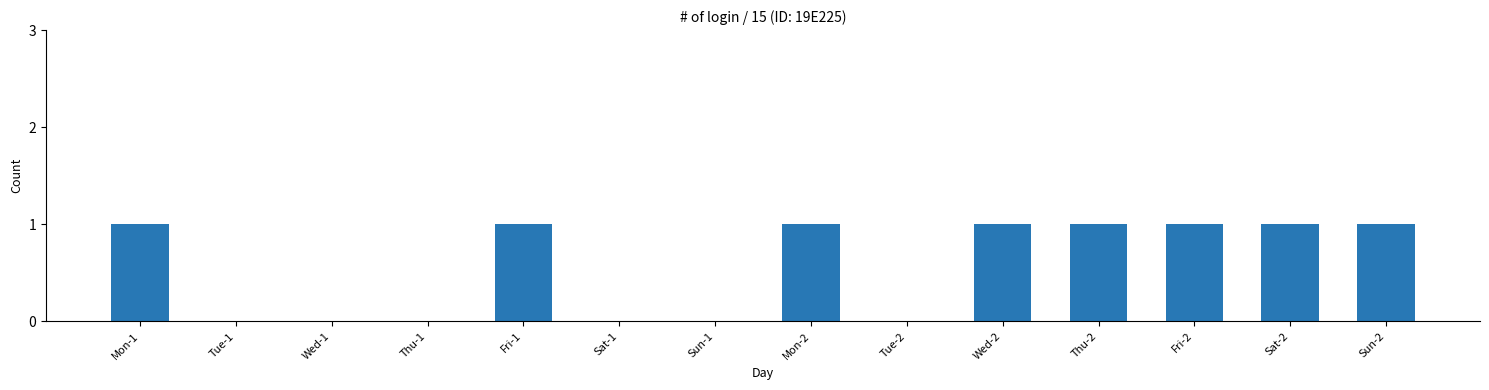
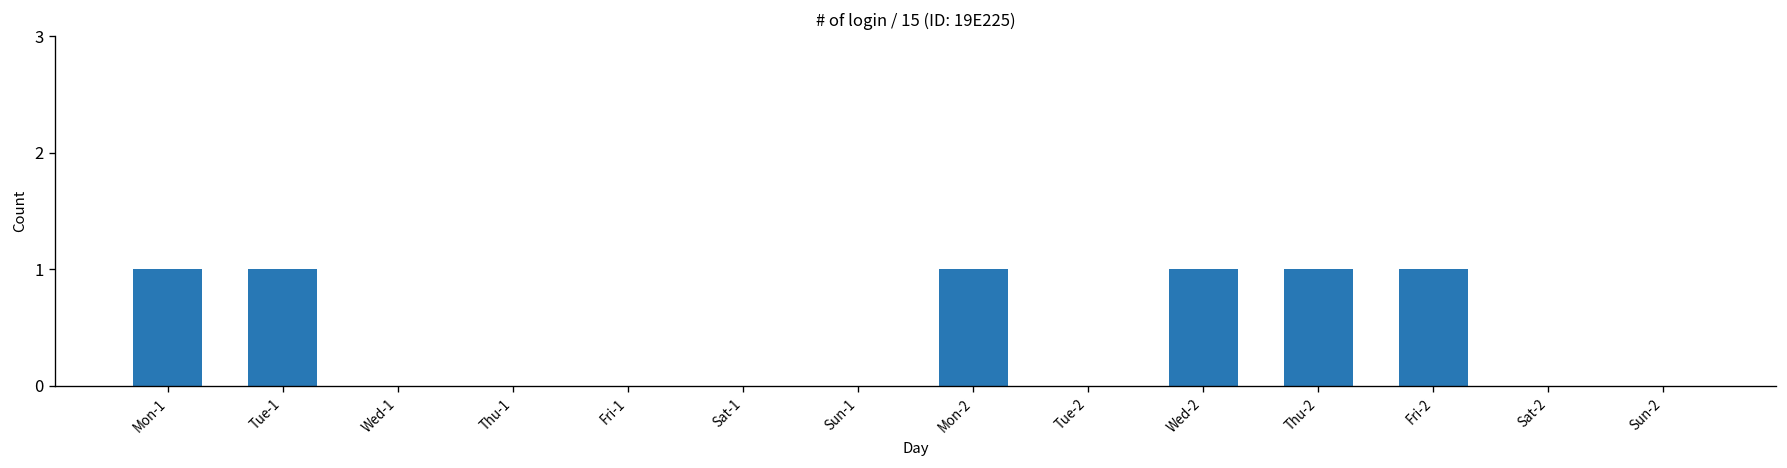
  {
    "Mon-1": 1,
-   "Tue-1": 0,
+   "Tue-1": 1,
    "Wed-1": 0,
    "Thu-1": 0,
-   "Fri-1": 1,
+   "Fri-1": 0,
    "Sat-1": 0,
    "Sun-1": 0,
    "Mon-2": 1,
    "Tue-2": 0,
    "Wed-2": 1,
    "Thu-2": 1,
    "Fri-2": 1,
-   "Sat-2": 1,
-   "Sun-2": 1
+   "Sat-2": 0,
+   "Sun-2": 0
  }
